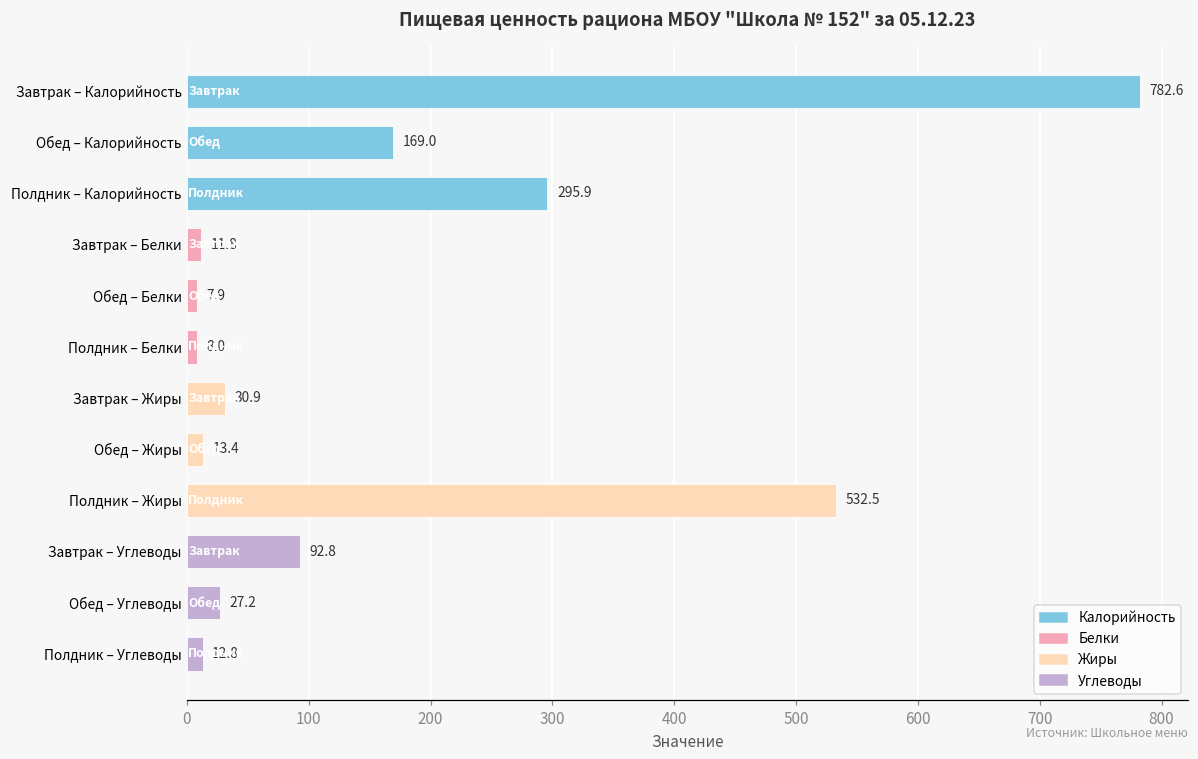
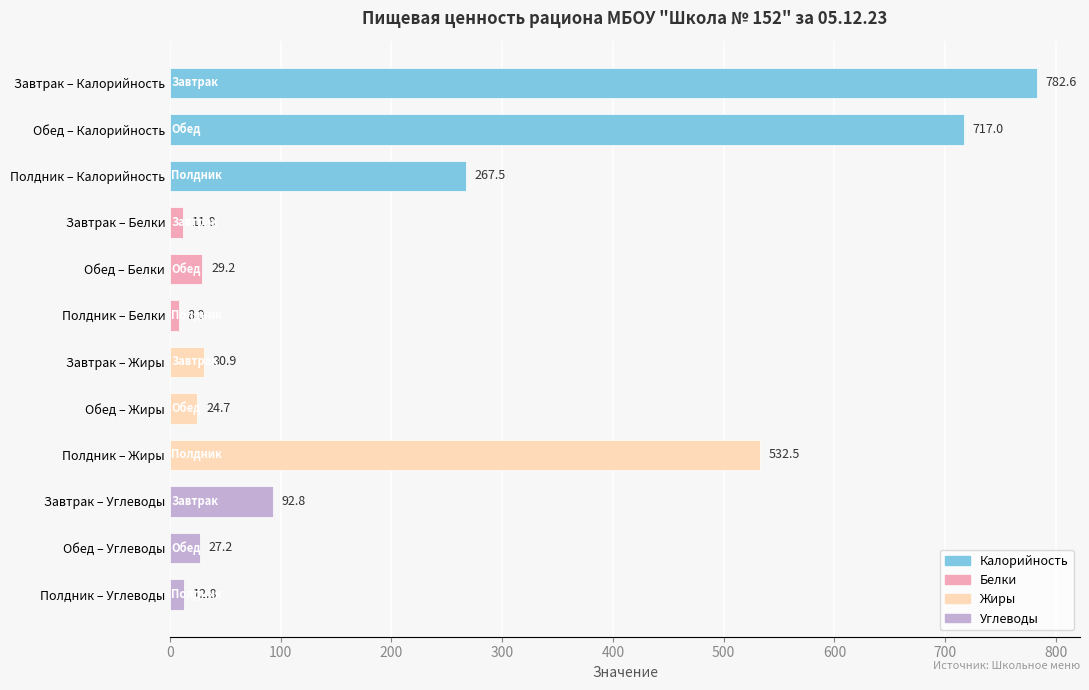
  {
    "Завтрак – Калорийность": 782.6,
-   "Обед – Калорийность": 169.0,
-   "Полдник – Калорийность": 295.9,
+   "Обед – Калорийность": 717.0,
+   "Полдник – Калорийность": 267.5,
    "Завтрак – Белки": 11.8,
-   "Обед – Белки": 7.9,
+   "Обед – Белки": 29.2,
    "Полдник – Белки": 8.0,
-   "Обед – Жиры": 13.4,
+   "Обед – Жиры": 24.7,
    "Полдник – Жиры": 532.5,
    "Завтрак – Углеводы": 92.8,
    "Обед – Углеводы": 27.2,
    "Полдник – Углеводы": 12.8
  }
